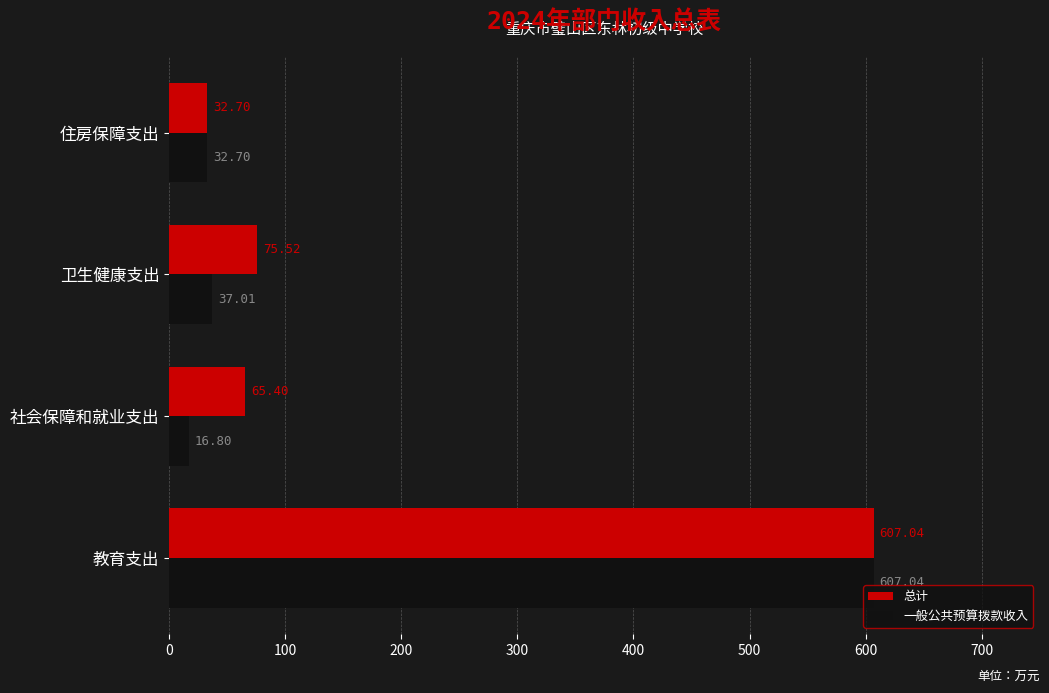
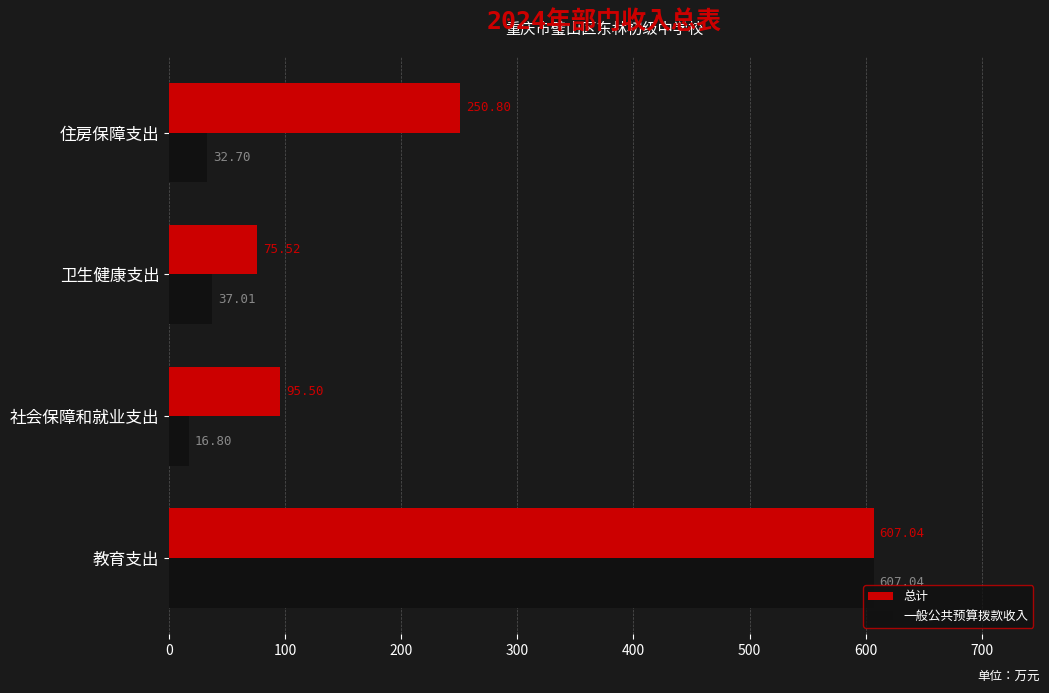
  {
    "总计": {
-     "住房保障支出": 32.70,
+     "住房保障支出": 250.80,
      "卫生健康支出": 75.52,
-     "社会保障和就业支出": 65.40,
+     "社会保障和就业支出": 95.50,
      "教育支出": 607.04
    },
    "一般公共预算拨款收入": {
      "住房保障支出": 32.70,
      "卫生健康支出": 37.01,
      "社会保障和就业支出": 16.80
    }
  }
